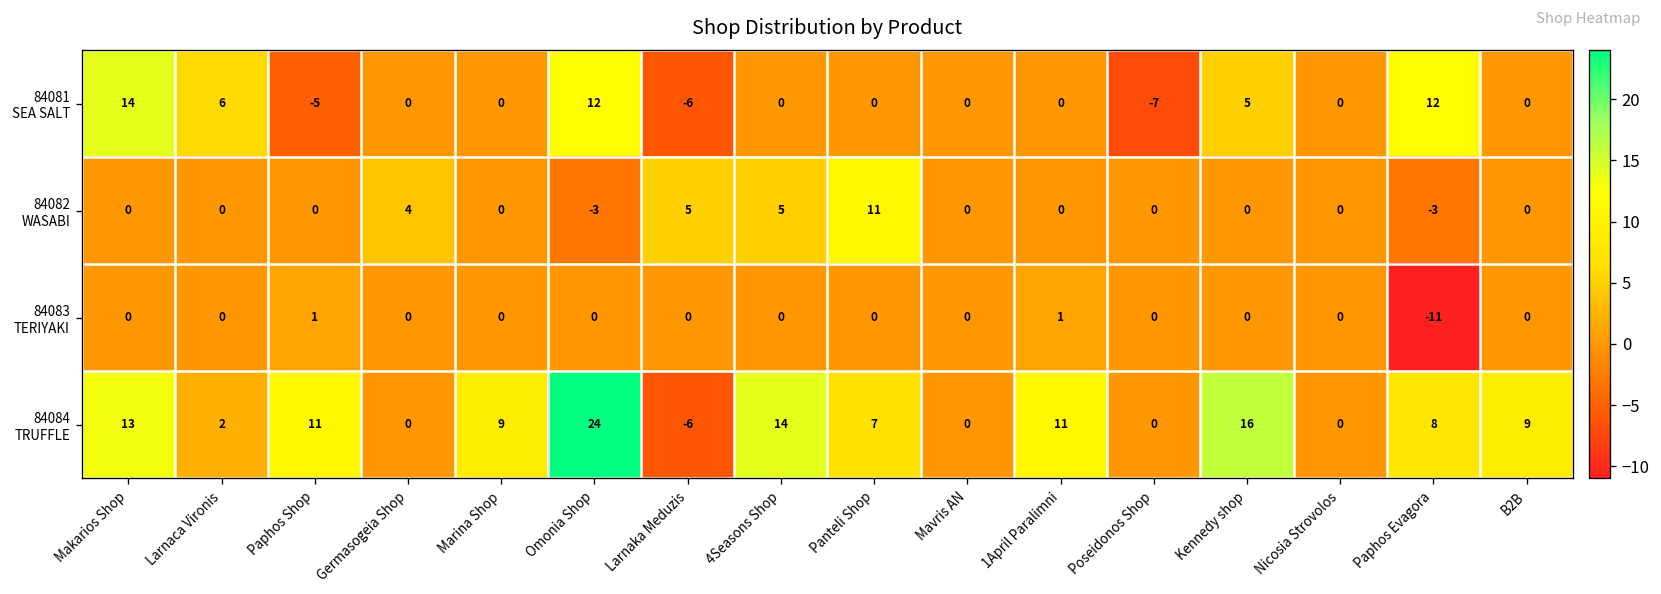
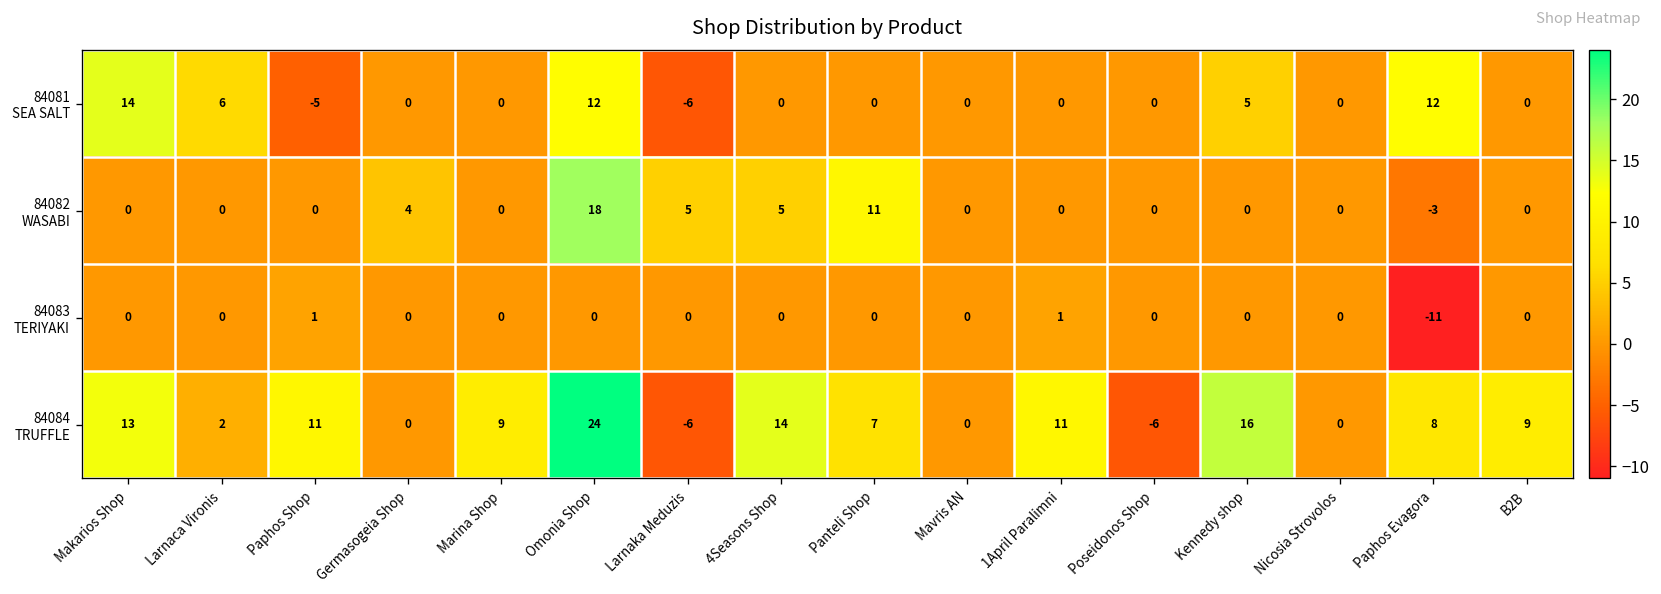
  {
    "84081 SEA SALT": {
      "Makarios Shop": 14,
      "Larnaca Vironis": 6,
      "Paphos Shop": -5,
      "Germasogeia Shop": 0,
      "Marina Shop": 0,
      "Omonia Shop": 12,
      "Larnaka Meduzis": -6,
      "4Seasons Shop": 0,
      "Panteli Shop": 0,
      "Mavris AN": 0,
      "1April Paralimni": 0,
-     "Poseidonos Shop": -7,
+     "Poseidonos Shop": 0,
      "Kennedy shop": 5,
      "Nicosia Strovolos": 0,
      "Paphos Evagora": 12,
      "B2B": 0
    },
    "84082 WASABI": {
      "Makarios Shop": 0,
      "Larnaca Vironis": 0,
      "Paphos Shop": 0,
      "Germasogeia Shop": 4,
      "Marina Shop": 0,
-     "Omonia Shop": -3,
+     "Omonia Shop": 18,
      "Larnaka Meduzis": 5,
      "4Seasons Shop": 5,
      "Panteli Shop": 11,
      "Mavris AN": 0,
      "1April Paralimni": 0,
      "Poseidonos Shop": 0,
      "Kennedy shop": 0,
      "Nicosia Strovolos": 0,
      "Paphos Evagora": -3,
      "B2B": 0
    },
    "84083 TERIYAKI": {
      "Makarios Shop": 0,
      "Larnaca Vironis": 0,
      "Paphos Shop": 1,
      "Germasogeia Shop": 0,
      "Marina Shop": 0,
      "Omonia Shop": 0,
      "Larnaka Meduzis": 0,
      "4Seasons Shop": 0,
      "Panteli Shop": 0,
      "Mavris AN": 0,
      "1April Paralimni": 1,
      "Poseidonos Shop": 0,
      "Kennedy shop": 0,
      "Nicosia Strovolos": 0,
      "Paphos Evagora": -11,
      "B2B": 0
    },
    "84084 TRUFFLE": {
      "Makarios Shop": 13,
      "Larnaca Vironis": 2,
      "Paphos Shop": 11,
      "Germasogeia Shop": 0,
      "Marina Shop": 9,
      "Omonia Shop": 24,
      "Larnaka Meduzis": -6,
      "4Seasons Shop": 14,
      "Panteli Shop": 7,
      "Mavris AN": 0,
      "1April Paralimni": 11,
-     "Poseidonos Shop": 0,
+     "Poseidonos Shop": -6,
      "Kennedy shop": 16,
      "Nicosia Strovolos": 0,
      "Paphos Evagora": 8,
      "B2B": 9
    }
  }
